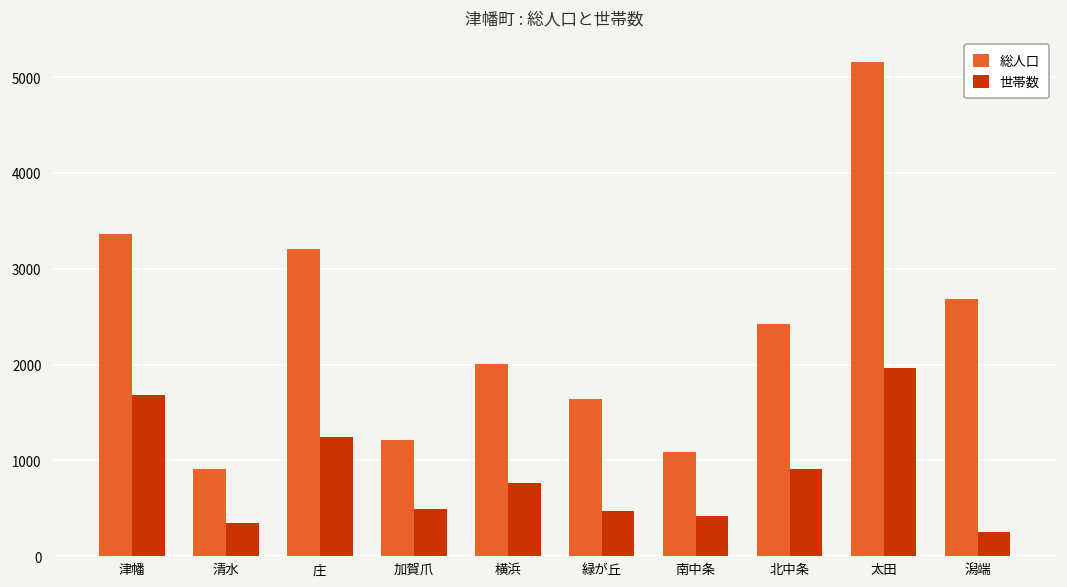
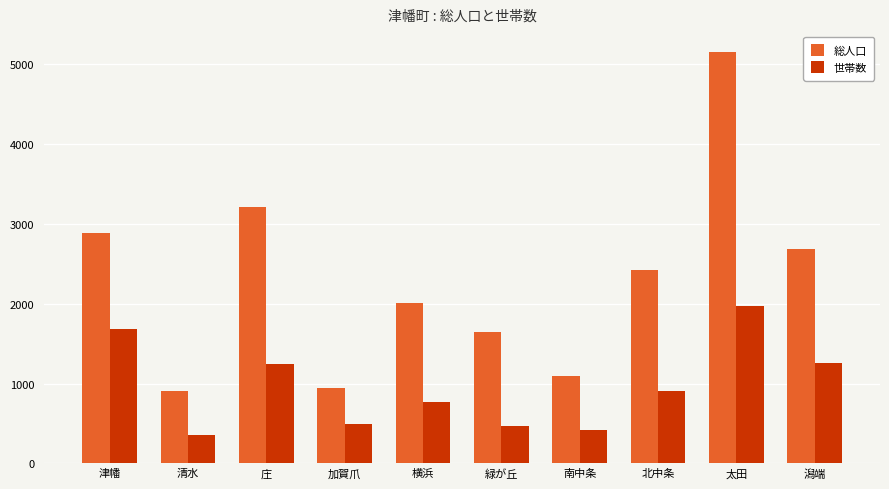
  {
    "総人口": {
-     "津幡": 3400,
+     "津幡": 2900,
      "清水": 900,
      "庄": 3200,
-     "加賀爪": 1200,
+     "加賀爪": 900,
      "横浜": 2000,
      "緑が丘": 1600,
      "南中条": 1100,
      "北中条": 2400,
      "太田": 5200,
      "潟端": 2700
    },
    "世帯数": {
      "津幡": 1700,
      "清水": 400,
      "庄": 1200,
      "加賀爪": 500,
      "横浜": 800,
      "緑が丘": 500,
      "南中条": 400,
      "北中条": 900,
      "太田": 2000,
-     "潟端": 300
+     "潟端": 1300
    }
  }
